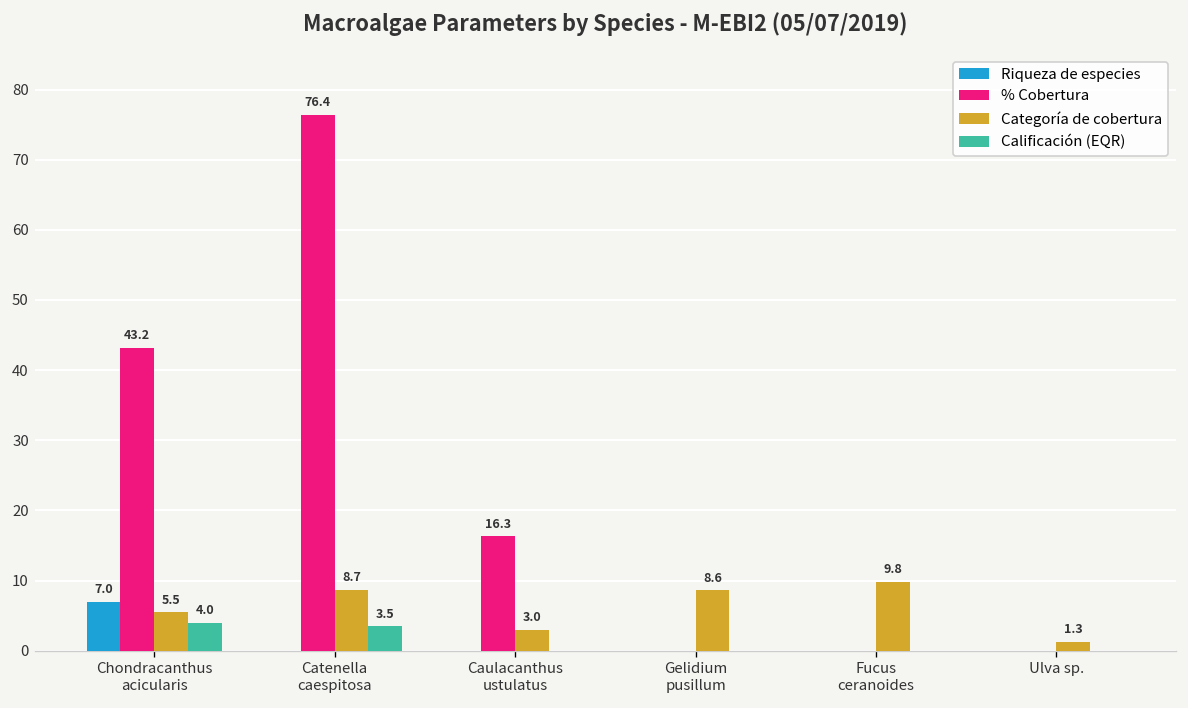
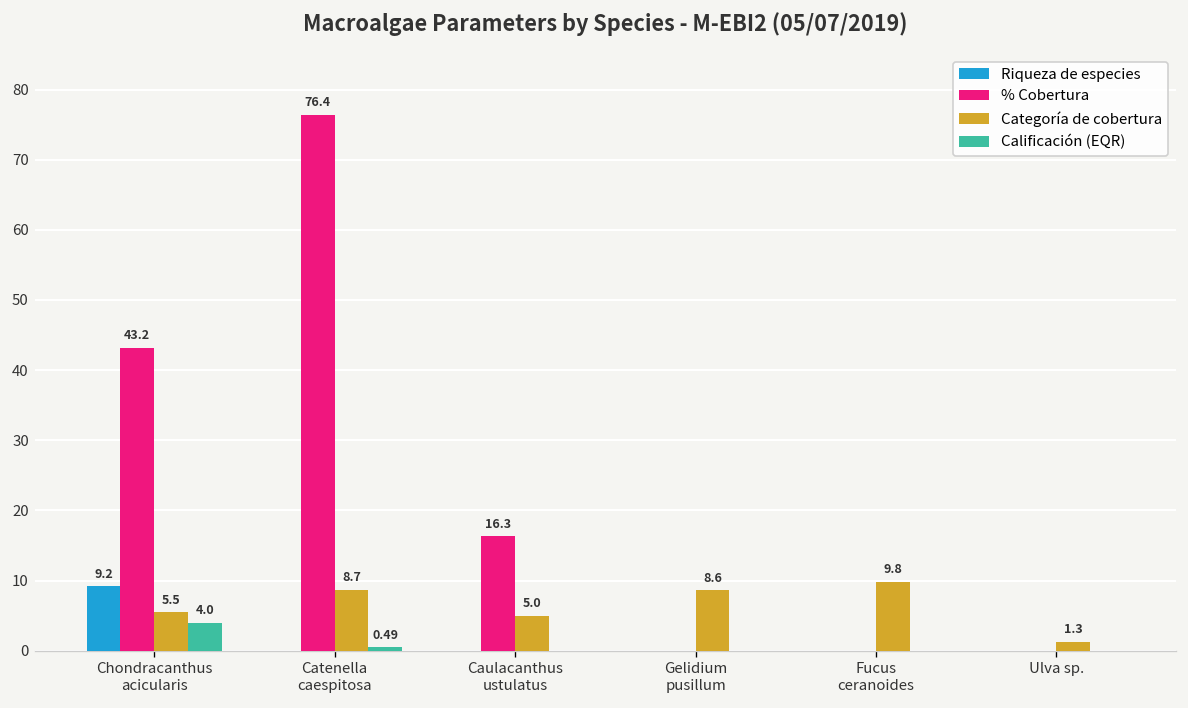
  {
    "Riqueza de especies": {
-     "Chondracanthus acicularis": 7.0
+     "Chondracanthus acicularis": 9.2
    },
    "% Cobertura": {
      "Chondracanthus acicularis": 43.2,
      "Catenella caespitosa": 76.4,
      "Caulacanthus ustulatus": 16.3
    },
    "Categoría de cobertura": {
      "Chondracanthus acicularis": 5.5,
      "Catenella caespitosa": 8.7,
-     "Caulacanthus ustulatus": 3.0,
+     "Caulacanthus ustulatus": 5.0,
      "Gelidium pusillum": 8.6,
      "Fucus ceranoides": 9.8,
      "Ulva sp.": 1.3
    },
    "Calificación (EQR)": {
      "Chondracanthus acicularis": 4.0,
-     "Catenella caespitosa": 3.5
+     "Catenella caespitosa": 0.49
    }
  }
